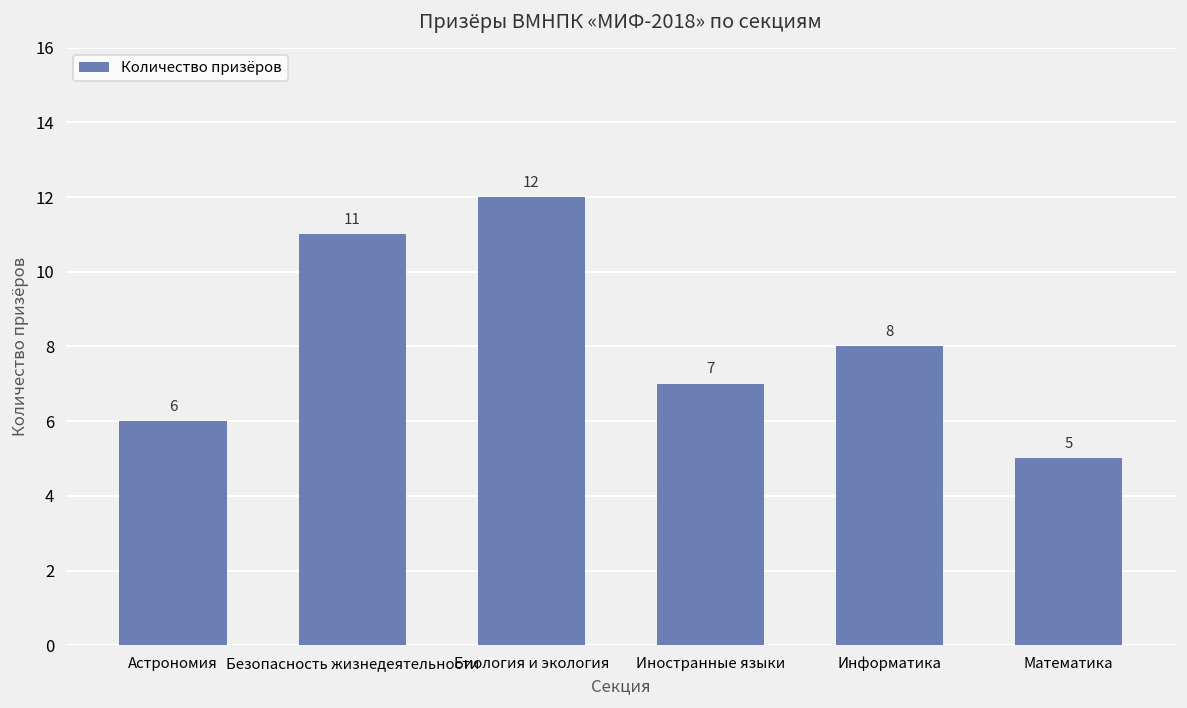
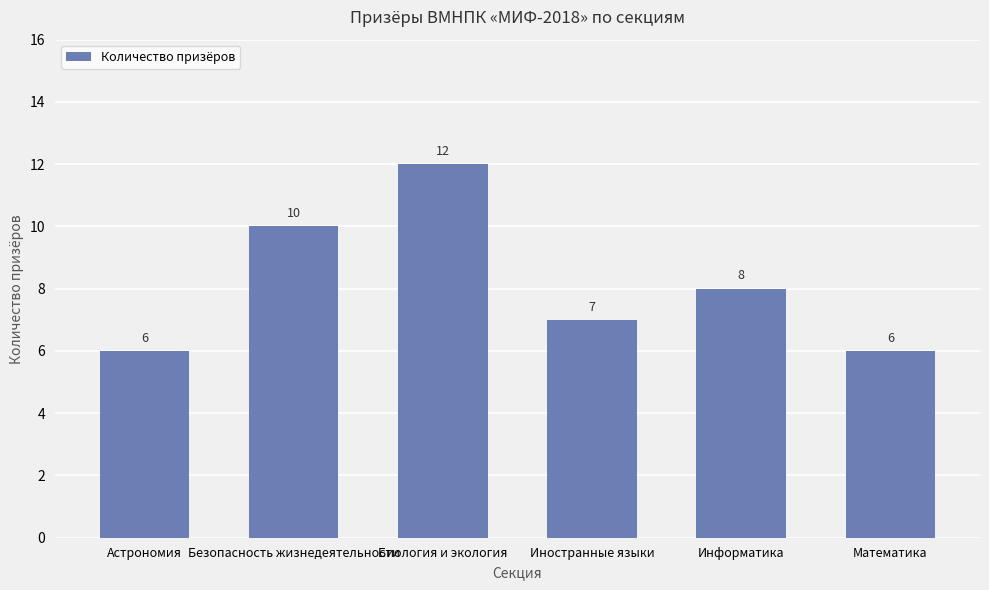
  {
    "Астрономия": 6,
-   "Безопасность жизнедеятельности": 11,
+   "Безопасность жизнедеятельности": 10,
    "Иностранные языки": 7,
    "Информатика": 8,
-   "Математика": 5
+   "Математика": 6
  }
